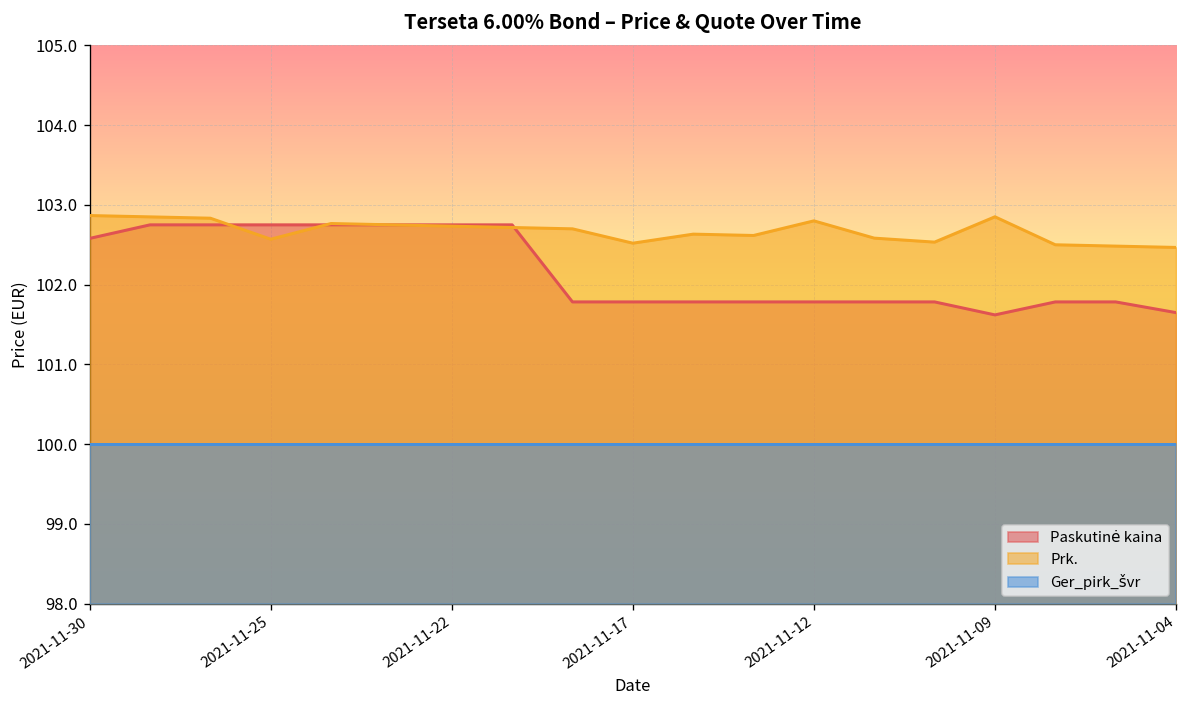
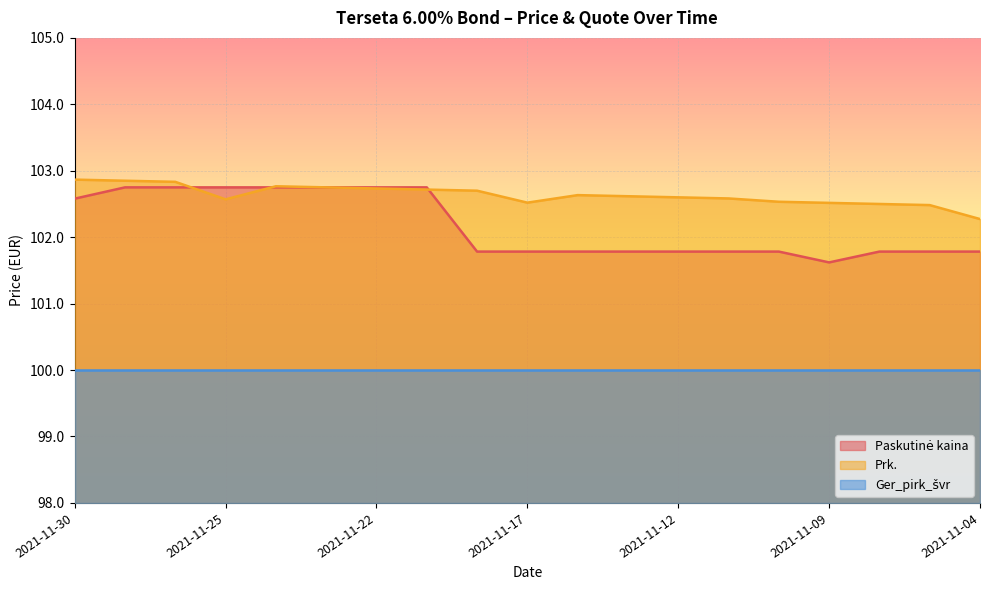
  {
    "Paskutinė kaina": {
      "2021-11-30": 102.6,
      "2021-11-25": 102.8,
      "2021-11-17": 101.8,
      "2021-11-12": 101.8,
      "2021-11-09": 101.6,
-     "2021-11-04": 101.6
+     "2021-11-04": 101.8
    },
    "Prk.": {
      "2021-11-30": 102.9,
      "2021-11-25": 102.6,
      "2021-11-17": 102.5,
-     "2021-11-12": 102.8,
-     "2021-11-09": 102.9,
-     "2021-11-04": 102.5
+     "2021-11-12": 102.6,
+     "2021-11-09": 102.5,
+     "2021-11-04": 102.3
    },
    "Ger_pirk_švr": {
      "2021-11-30": 100.0,
      "2021-11-25": 100.0,
      "2021-11-22": 100.0,
      "2021-11-17": 100.0,
      "2021-11-12": 100.0,
      "2021-11-09": 100.0,
      "2021-11-04": 100.0
    }
  }
